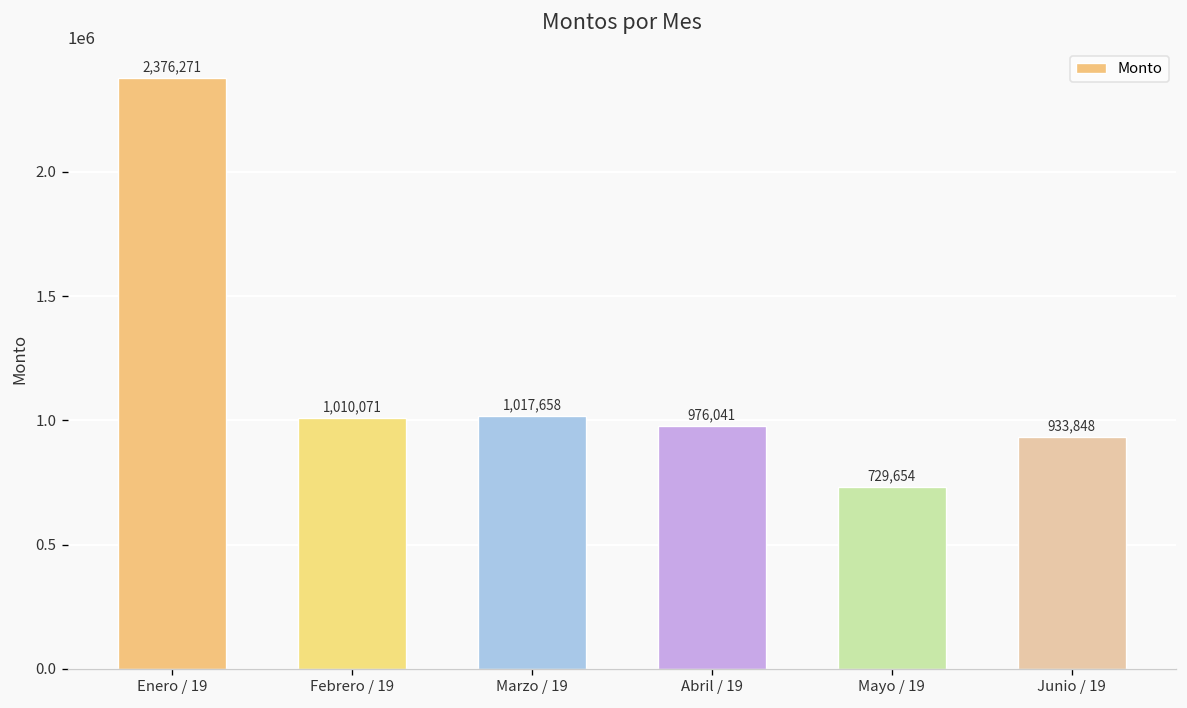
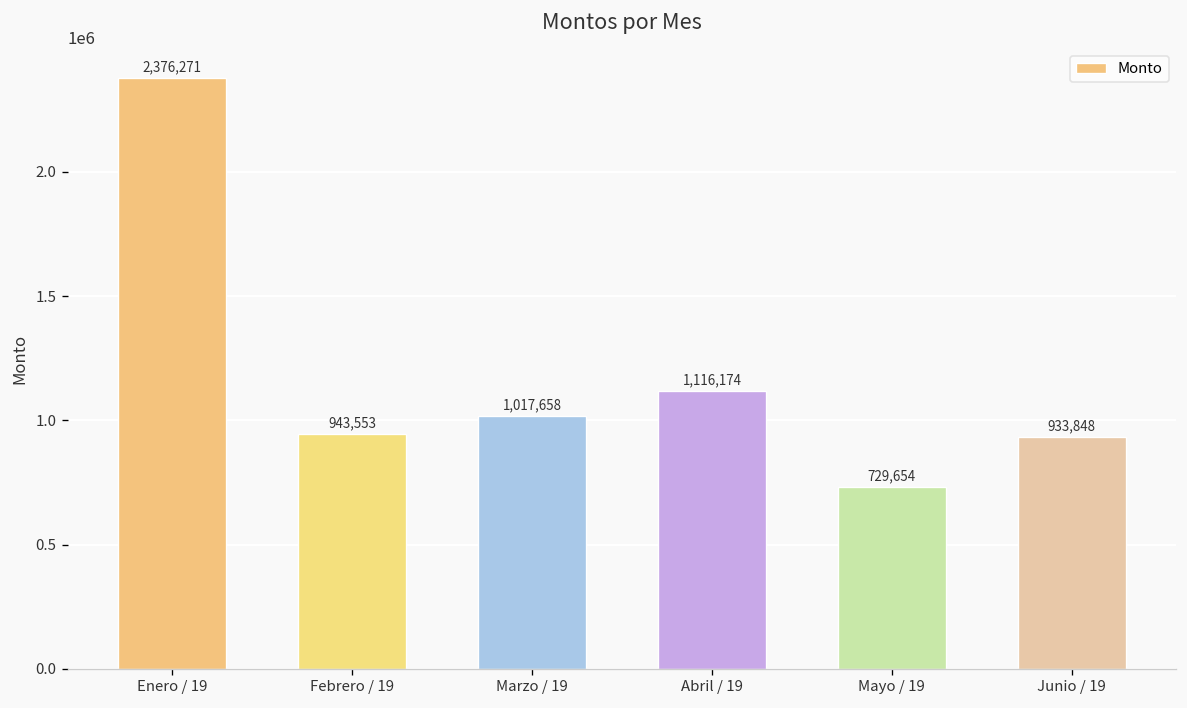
  {
    "Enero / 19": "2,376,271",
-   "Febrero / 19": "1,010,071",
+   "Febrero / 19": "943,553",
    "Marzo / 19": "1,017,658",
-   "Abril / 19": "976,041",
+   "Abril / 19": "1,116,174",
    "Mayo / 19": "729,654",
    "Junio / 19": "933,848"
  }
